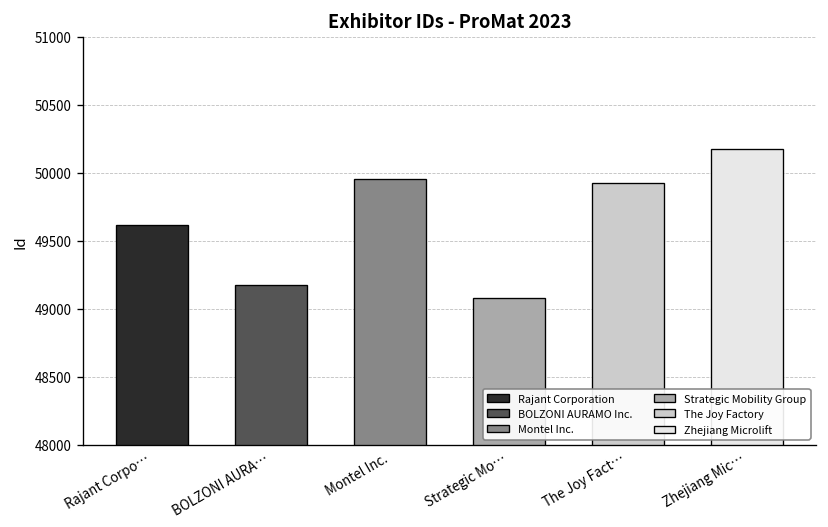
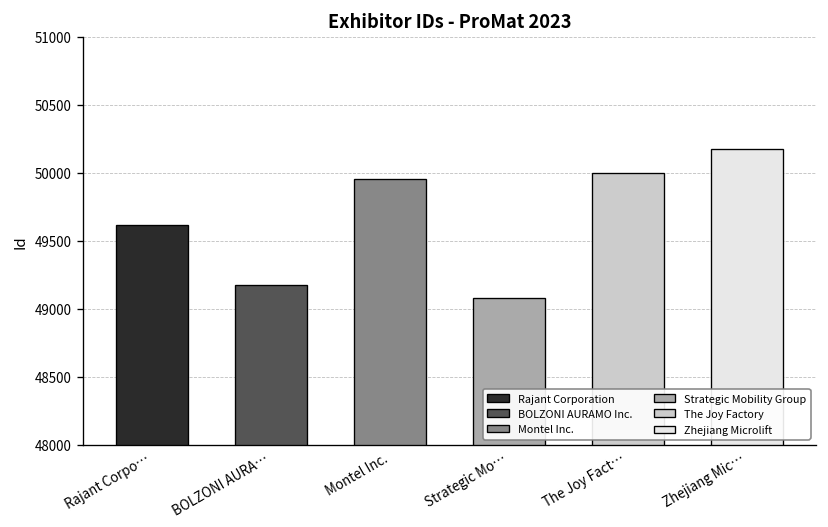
  {
    "Rajant Corpo…": 49620,
    "BOLZONI AURA…": 49180,
    "Montel Inc.": 49950,
    "Strategic Mo…": 49080,
-   "The Joy Fact…": 49920,
+   "The Joy Fact…": 50000,
    "Zhejiang Mic…": 50170
  }
